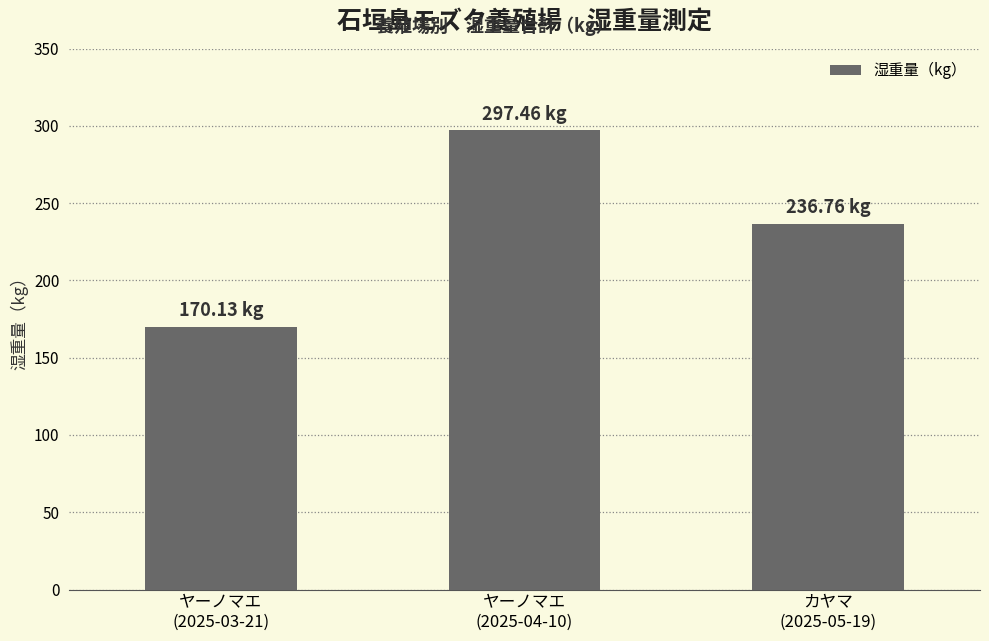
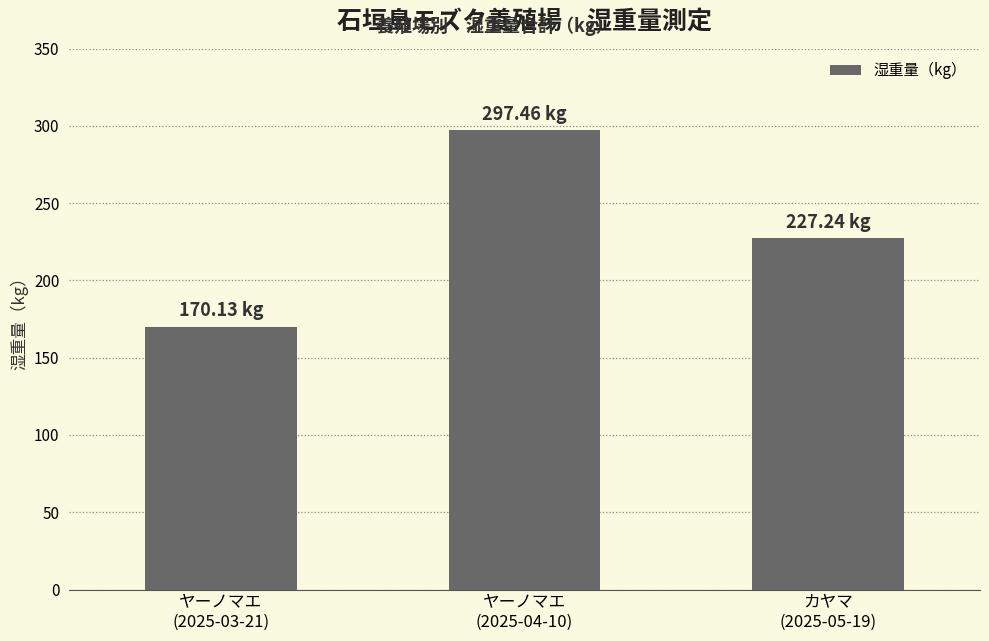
  {
    "ヤーノマエ (2025-03-21)": 170.13,
    "ヤーノマエ (2025-04-10)": 297.46,
-   "カヤマ (2025-05-19)": 236.76
+   "カヤマ (2025-05-19)": 227.24
  }
